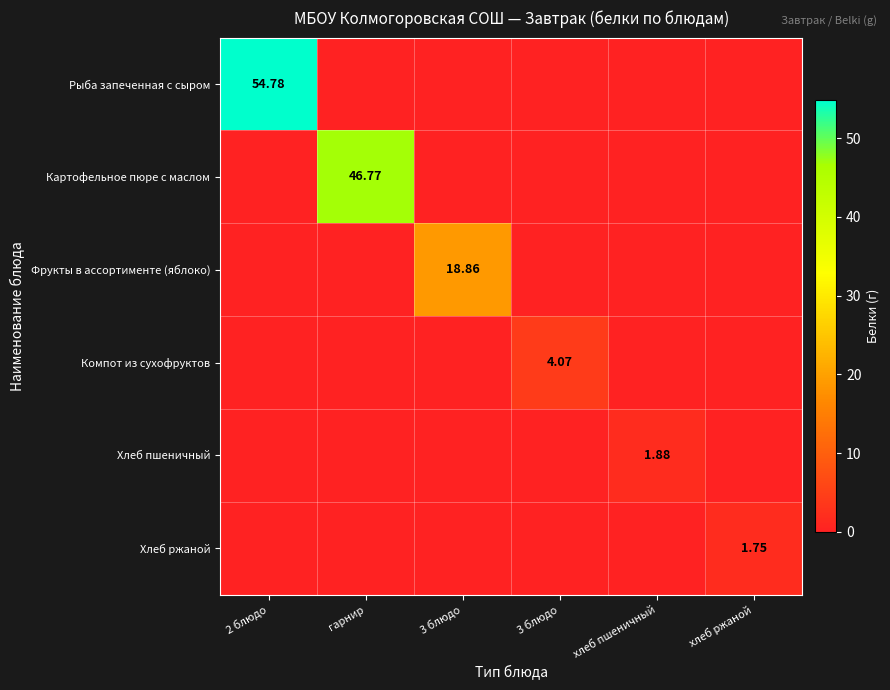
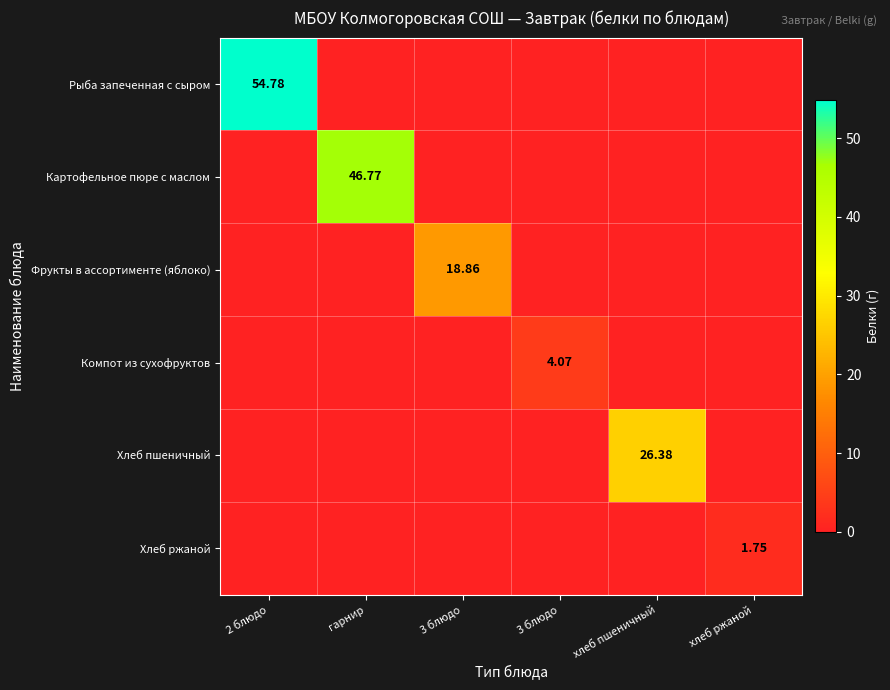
  {
    "Рыба запеченная с сыром": {
      "2 блюдо": 54.78
    },
    "Картофельное пюре с маслом": {
      "гарнир": 46.77
    },
    "Хлеб пшеничный": {
-     "хлеб пшеничный": 1.88
+     "хлеб пшеничный": 26.38
    },
    "Хлеб ржаной": {
      "хлеб ржаной": 1.75
    }
  }
